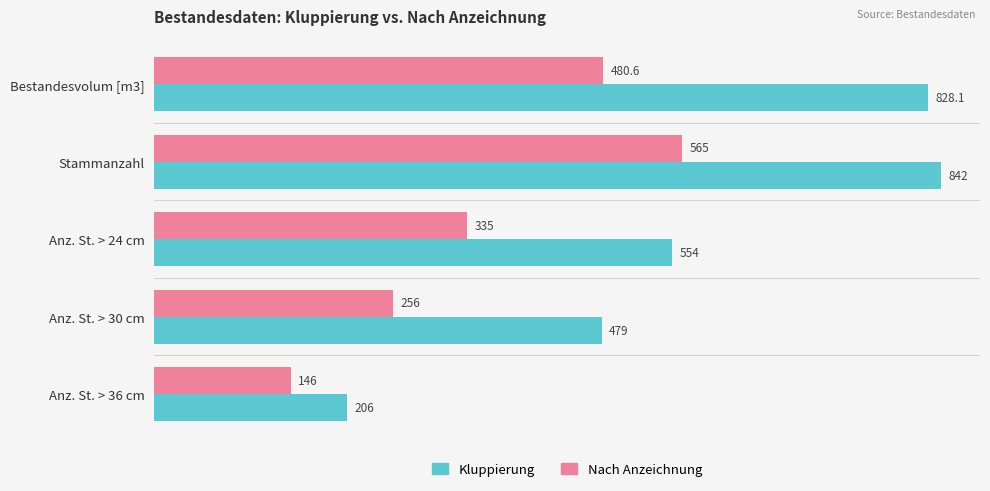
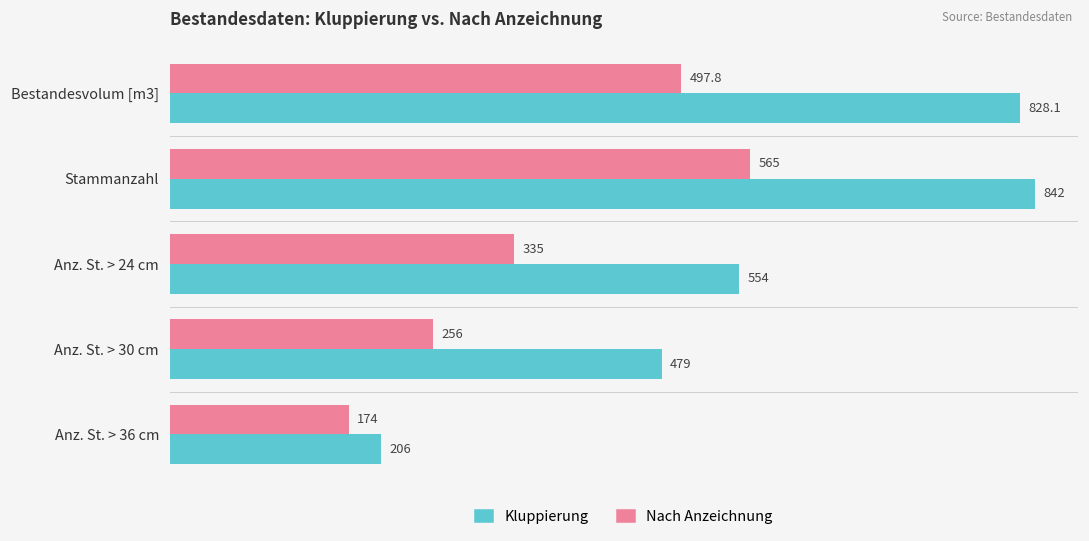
  {
    "Kluppierung": {
      "Bestandesvolum [m3]": 828.1,
      "Stammanzahl": 842,
      "Anz. St. > 24 cm": 554,
      "Anz. St. > 30 cm": 479,
      "Anz. St. > 36 cm": 206
    },
    "Nach Anzeichnung": {
-     "Bestandesvolum [m3]": 480.6,
+     "Bestandesvolum [m3]": 497.8,
      "Stammanzahl": 565,
      "Anz. St. > 24 cm": 335,
      "Anz. St. > 30 cm": 256,
-     "Anz. St. > 36 cm": 146
+     "Anz. St. > 36 cm": 174
    }
  }
